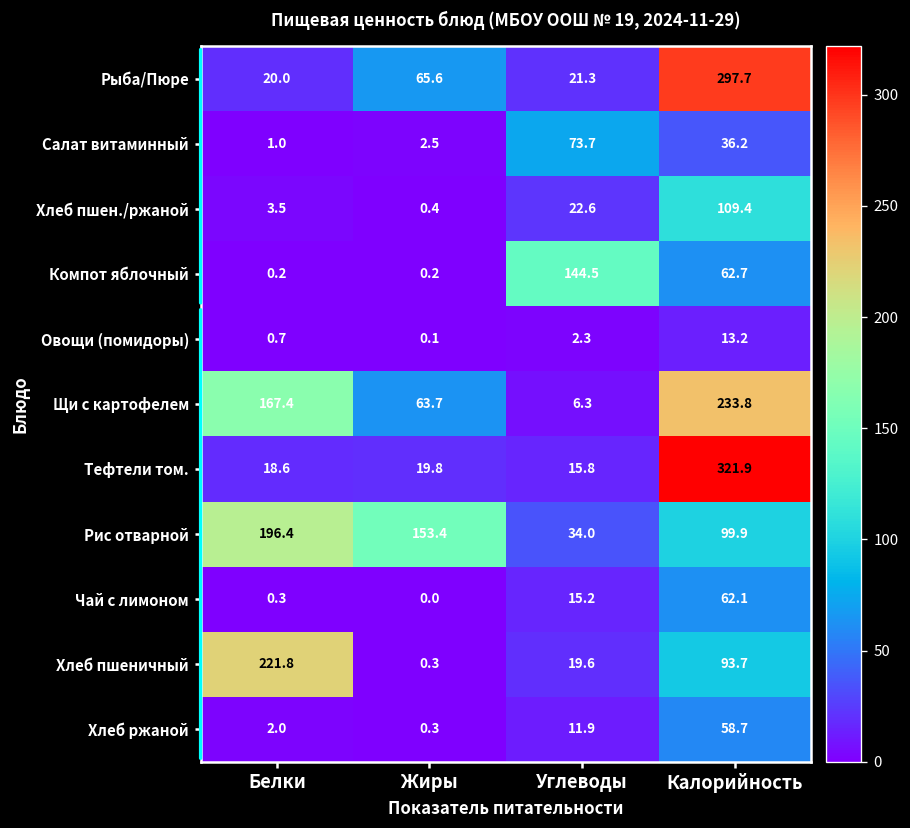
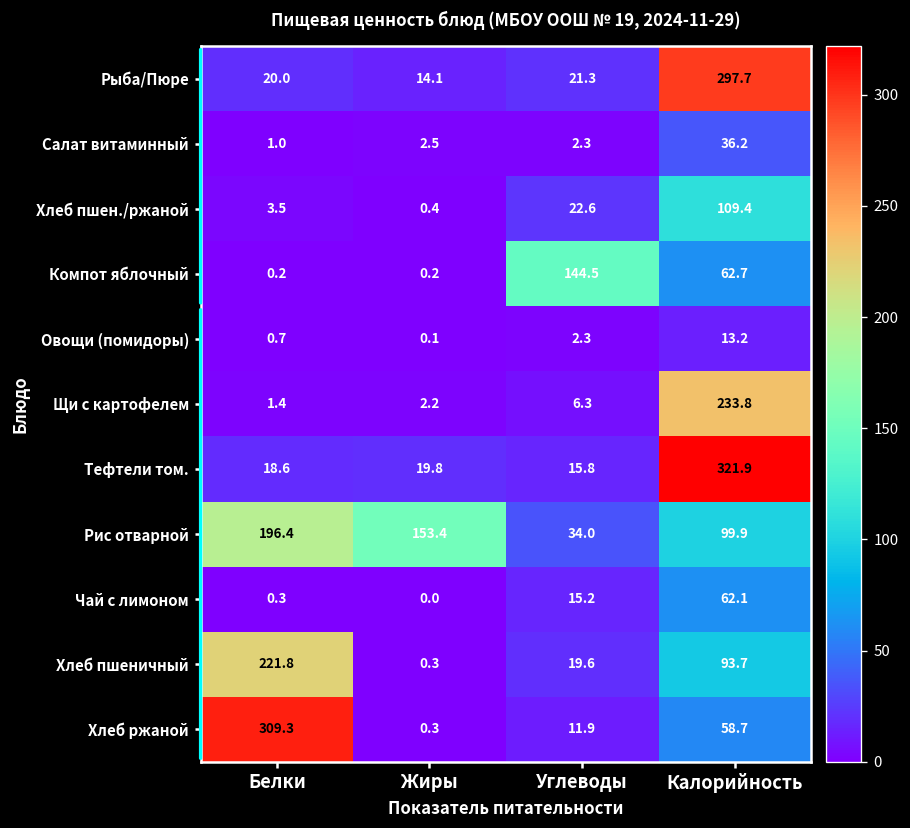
  {
    "Рыба/Пюре": {
      "Белки": 20.0,
-     "Жиры": 65.6,
+     "Жиры": 14.1,
      "Углеводы": 21.3,
      "Калорийность": 297.7
    },
    "Салат витаминный": {
      "Белки": 1.0,
      "Жиры": 2.5,
-     "Углеводы": 73.7,
+     "Углеводы": 2.3,
      "Калорийность": 36.2
    },
    "Хлеб пшен./ржаной": {
      "Белки": 3.5,
      "Жиры": 0.4,
      "Углеводы": 22.6,
      "Калорийность": 109.4
    },
    "Компот яблочный": {
      "Белки": 0.2,
      "Жиры": 0.2,
      "Углеводы": 144.5,
      "Калорийность": 62.7
    },
    "Овощи (помидоры)": {
      "Белки": 0.7,
      "Жиры": 0.1,
      "Углеводы": 2.3,
      "Калорийность": 13.2
    },
    "Щи с картофелем": {
-     "Белки": 167.4,
-     "Жиры": 63.7,
+     "Белки": 1.4,
+     "Жиры": 2.2,
      "Углеводы": 6.3,
      "Калорийность": 233.8
    },
    "Тефтели том.": {
      "Белки": 18.6,
      "Жиры": 19.8,
      "Углеводы": 15.8,
      "Калорийность": 321.9
    },
    "Рис отварной": {
      "Белки": 196.4,
      "Жиры": 153.4,
      "Углеводы": 34.0,
      "Калорийность": 99.9
    },
    "Чай с лимоном": {
      "Белки": 0.3,
      "Жиры": 0.0,
      "Углеводы": 15.2,
      "Калорийность": 62.1
    },
    "Хлеб пшеничный": {
      "Белки": 221.8,
      "Жиры": 0.3,
      "Углеводы": 19.6,
      "Калорийность": 93.7
    },
    "Хлеб ржаной": {
-     "Белки": 2.0,
+     "Белки": 309.3,
      "Жиры": 0.3,
      "Углеводы": 11.9,
      "Калорийность": 58.7
    }
  }
